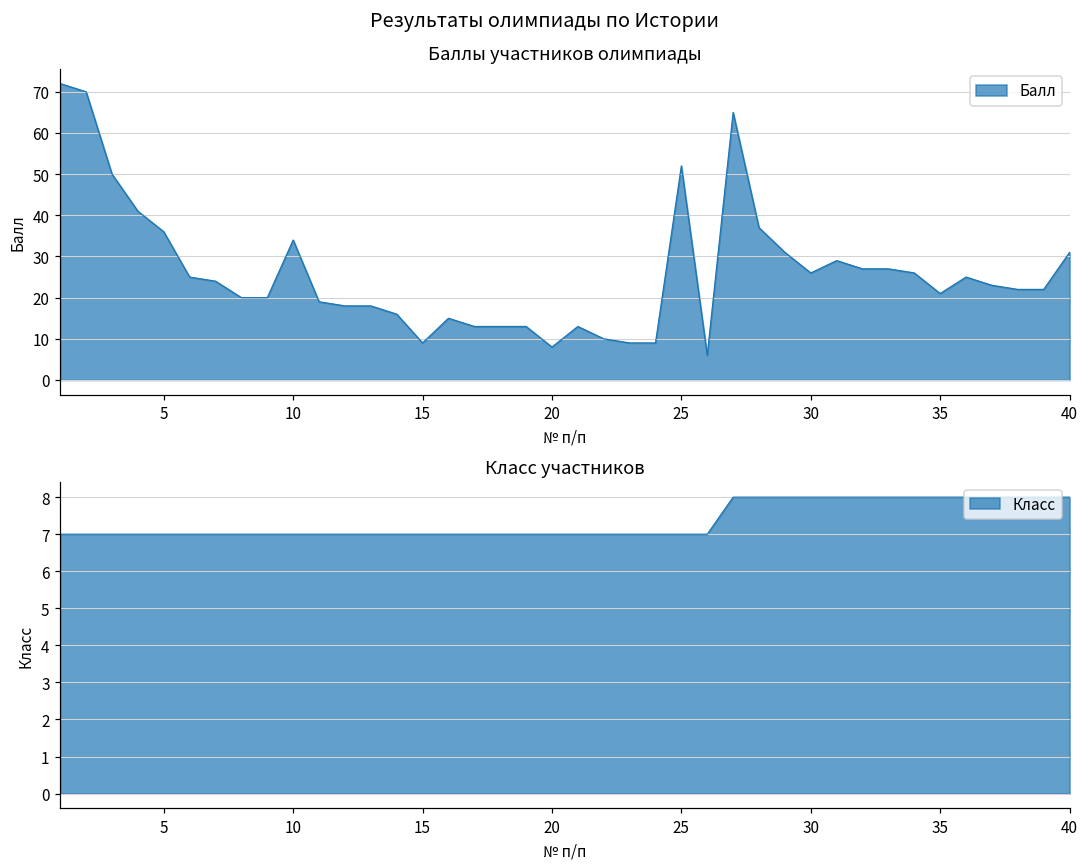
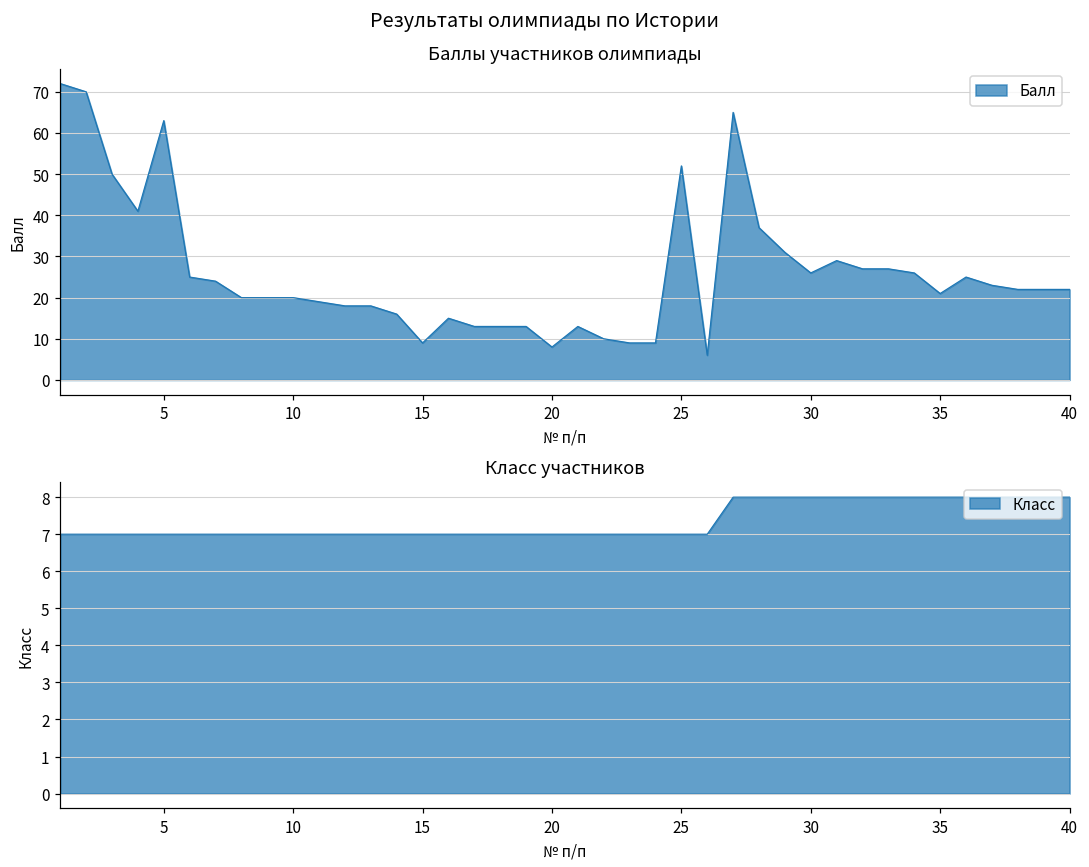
  {
    "Баллы участников олимпиады": {
-     "5": 36,
-     "10": 34,
+     "5": 63,
+     "10": 20,
      "15": 9,
      "20": 8,
      "25": 52,
      "30": 26,
      "35": 21,
-     "40": 31
+     "40": 22
    },
    "Класс участников": {
      "5": 7.0,
      "10": 7.0,
      "15": 7.0,
      "20": 7.0,
      "25": 7.0,
      "30": 8.0,
      "35": 8.0,
      "40": 8.0
    }
  }
